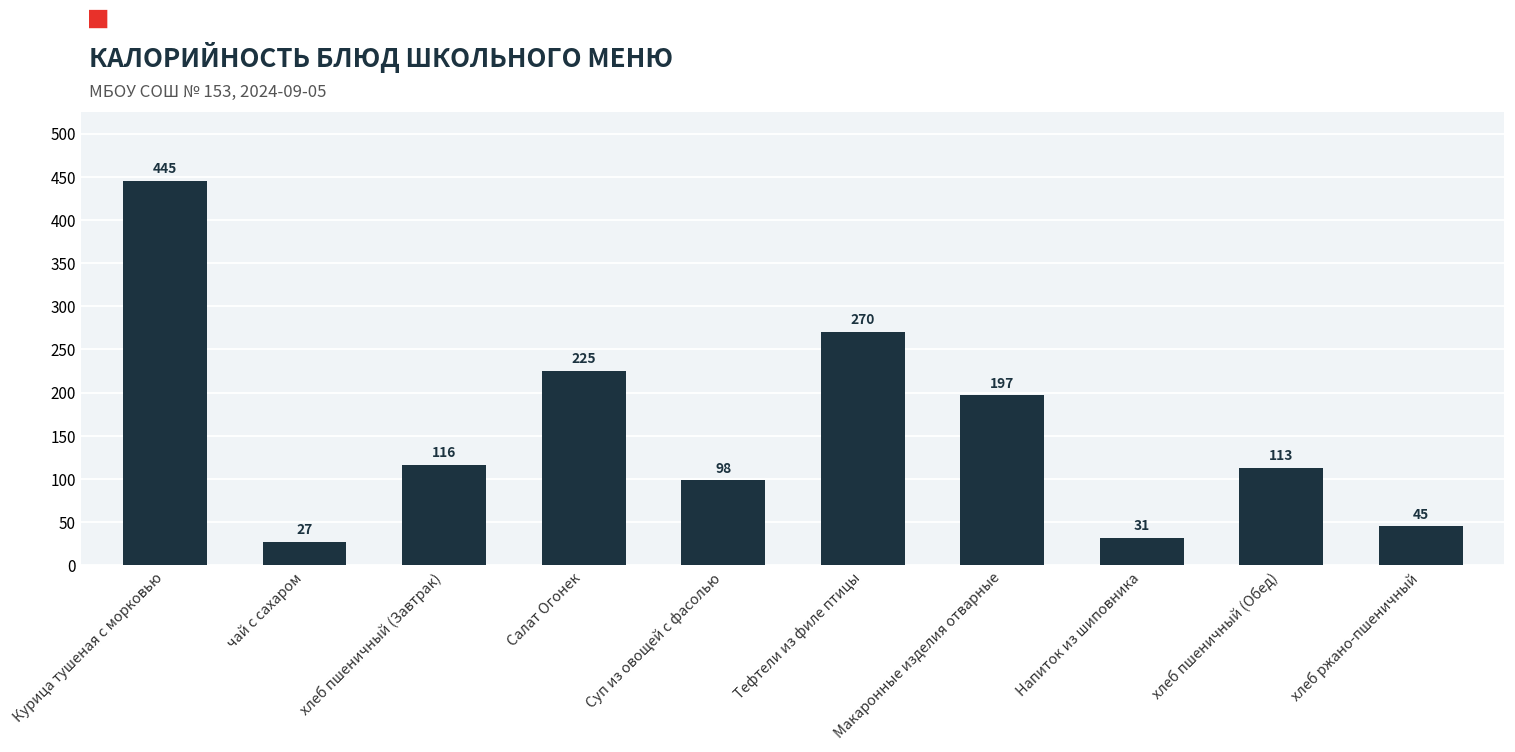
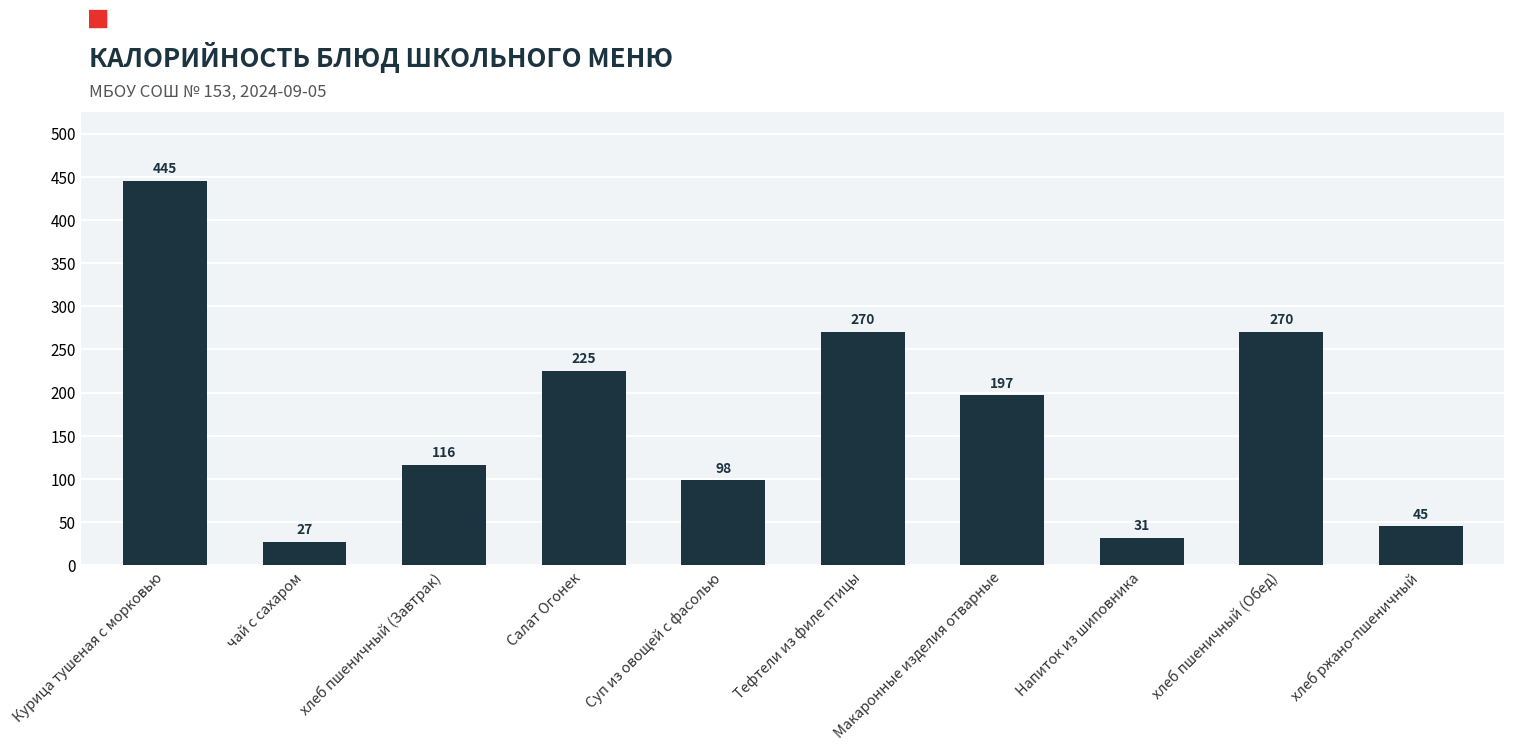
  {
    "Курица тушеная с морковью": 445,
    "чай с сахаром": 27,
    "хлеб пшеничный (Завтрак)": 116,
    "Салат Огонек": 225,
    "Суп из овощей с фасолью": 98,
    "Тефтели из филе птицы": 270,
    "Макаронные изделия отварные": 197,
    "Напиток из шиповника": 31,
-   "хлеб пшеничный (Обед)": 113,
+   "хлеб пшеничный (Обед)": 270,
    "хлеб ржано-пшеничный": 45
  }
